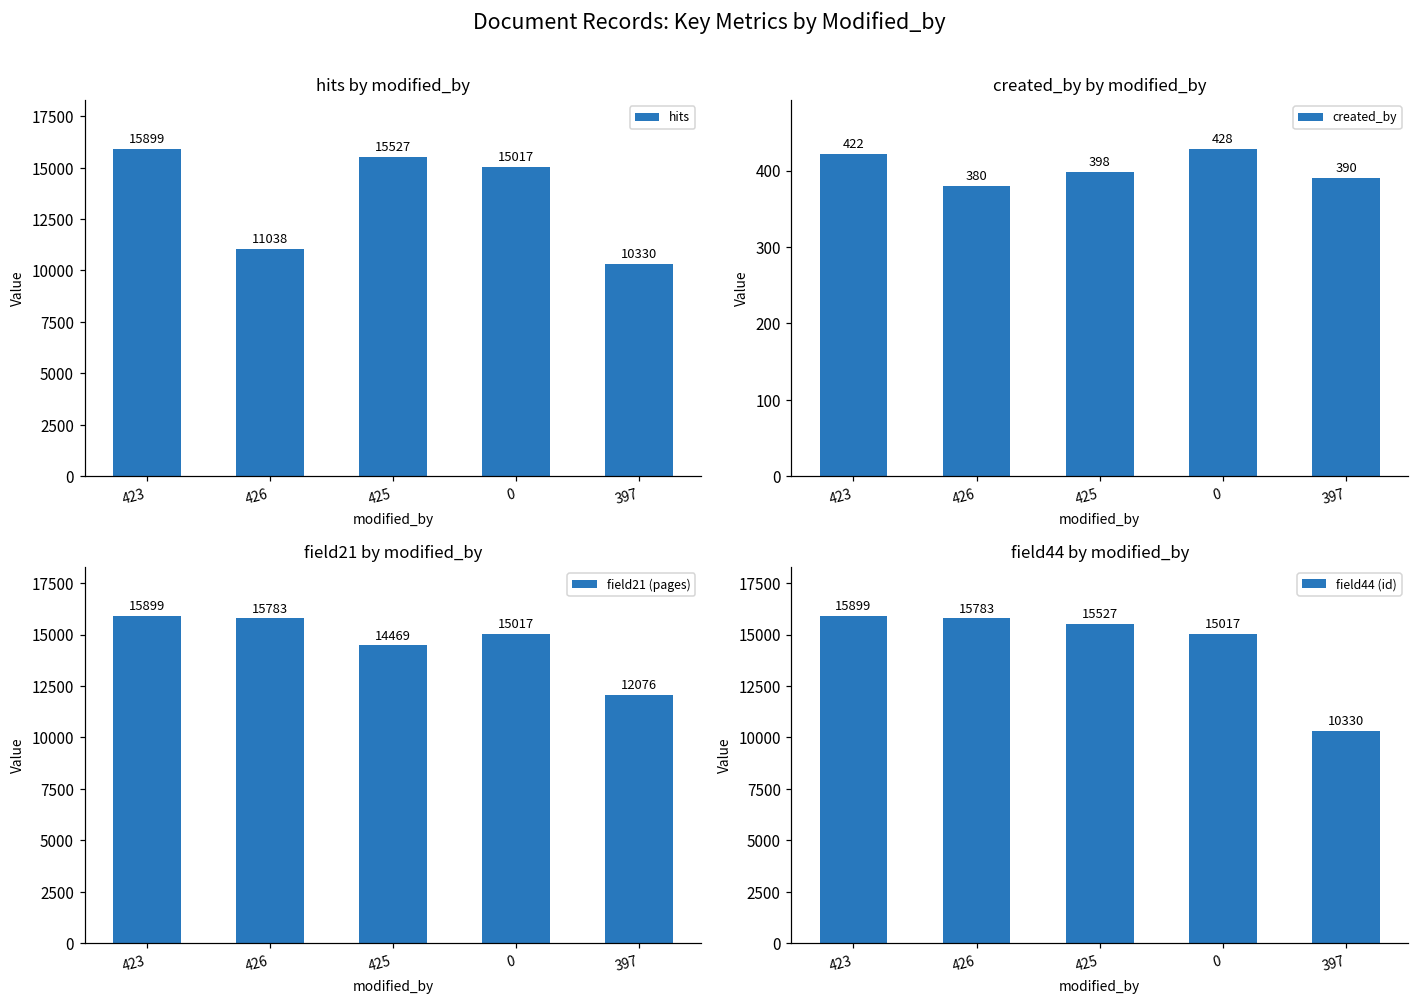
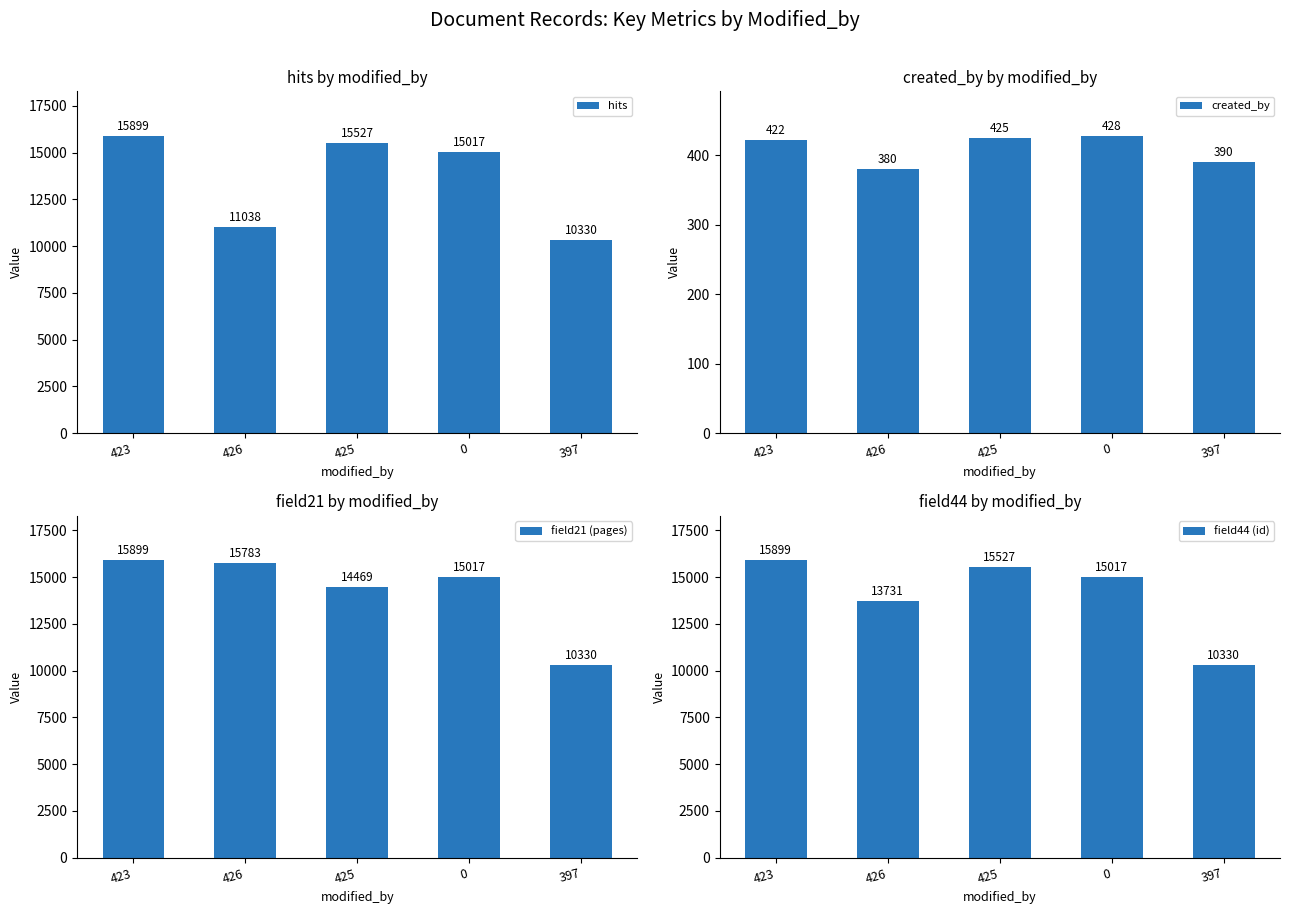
  {
    "hits by modified_by": {
      "423": 15899,
      "426": 11038,
      "425": 15527,
      "0": 15017,
      "397": 10330
    },
    "created_by by modified_by": {
      "423": 422,
      "426": 380,
-     "425": 398,
+     "425": 425,
      "0": 428,
      "397": 390
    },
    "field21 by modified_by": {
      "423": 15899,
      "426": 15783,
      "425": 14469,
      "0": 15017,
-     "397": 12076
+     "397": 10330
    },
    "field44 by modified_by": {
      "423": 15899,
-     "426": 15783,
+     "426": 13731,
      "425": 15527,
      "0": 15017,
      "397": 10330
    }
  }
